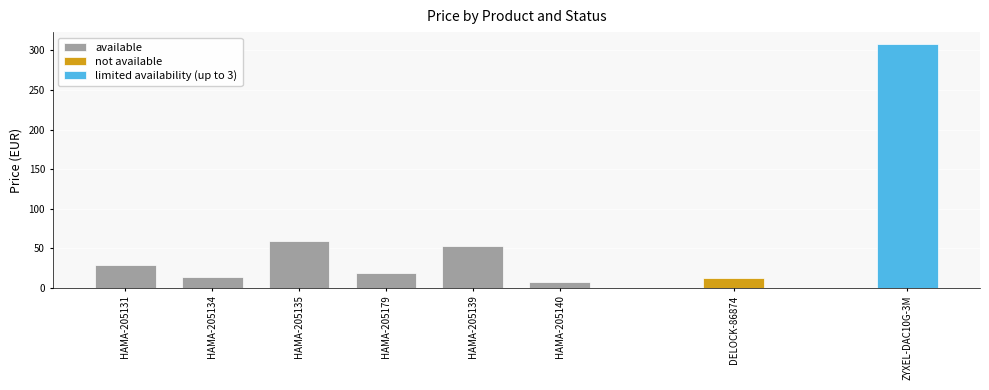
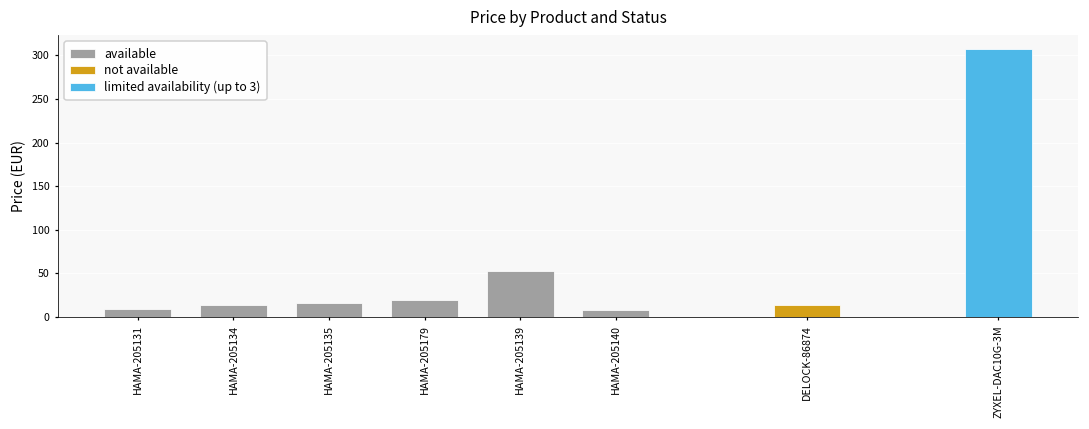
  {
    "available": {
-     "HAMA-205131": 30,
+     "HAMA-205131": 10,
      "HAMA-205134": 10,
-     "HAMA-205135": 60,
+     "HAMA-205135": 20,
      "HAMA-205179": 20,
      "HAMA-205139": 50,
      "HAMA-205140": 10
    },
    "not available": {
      "DELOCK-86874": 10
    },
    "limited availability (up to 3)": {
      "ZYXEL-DAC10G-3M": 310
    }
  }
